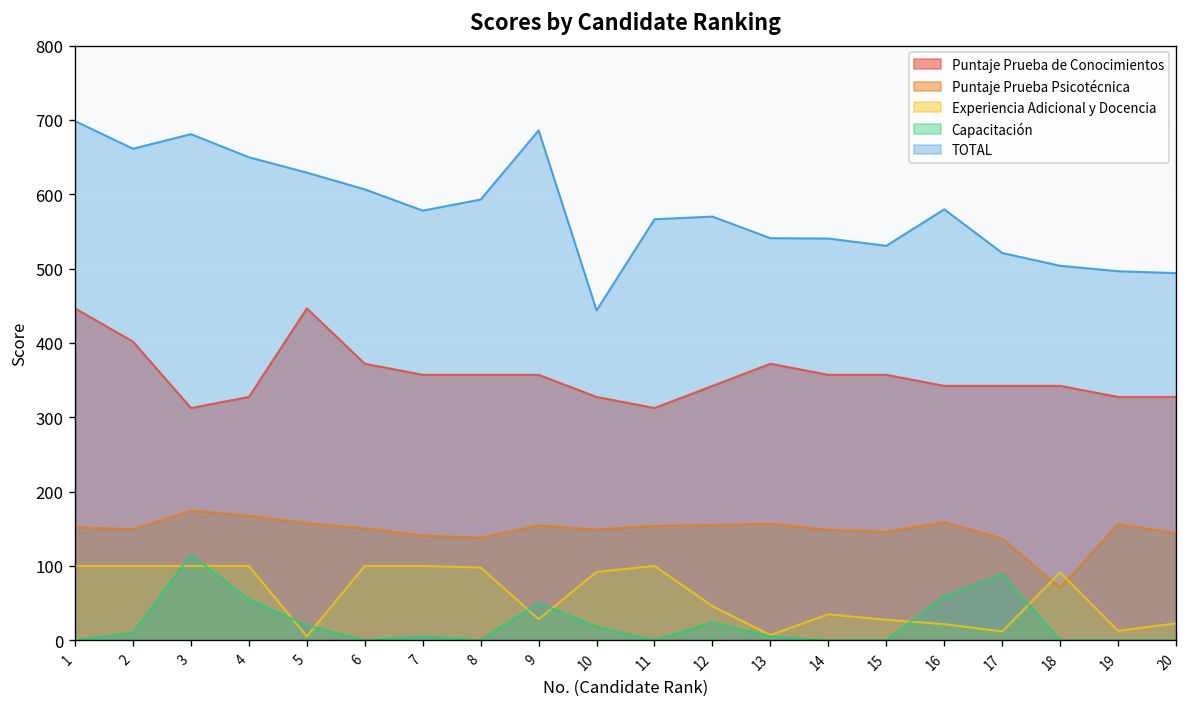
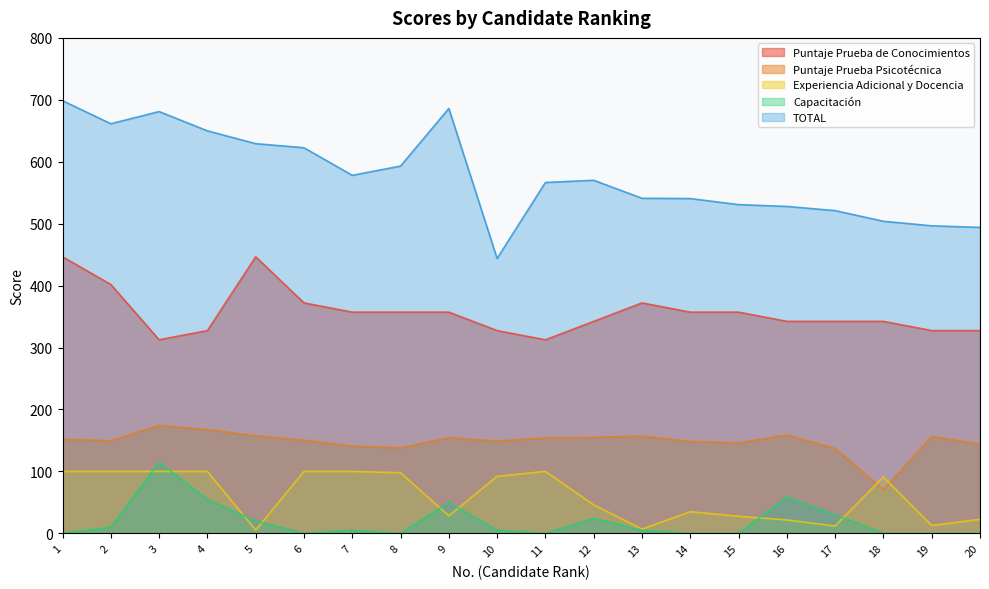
  {
    "Capacitación": {
      "1": 0,
      "2": 10,
      "3": 120,
      "4": 60,
      "5": 20,
      "6": 0,
      "7": 10,
      "8": 0,
      "9": 50,
-     "10": 20,
+     "10": 10,
      "11": 0,
      "12": 20,
      "14": 0,
      "15": 0,
      "16": 60,
-     "17": 90,
+     "17": 30,
      "18": 0,
      "19": 0,
      "20": 0
    },
    "TOTAL": {
      "1": 700,
      "2": 660,
      "3": 680,
      "4": 650,
      "5": 630,
-     "6": 610,
+     "6": 620,
      "7": 580,
      "8": 590,
      "9": 690,
      "10": 440,
      "11": 570,
      "12": 570,
      "13": 540,
      "14": 540,
      "15": 530,
-     "16": 580,
+     "16": 530,
      "17": 520,
      "18": 500,
      "19": 500,
      "20": 490
    }
  }
